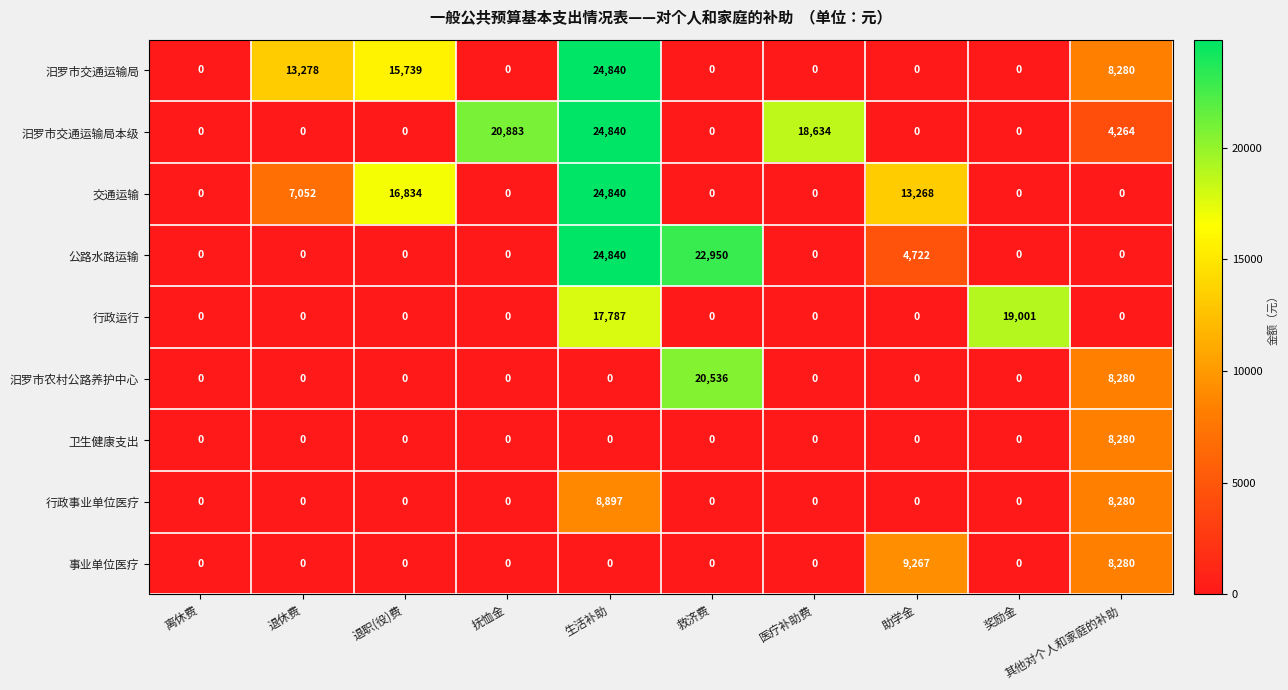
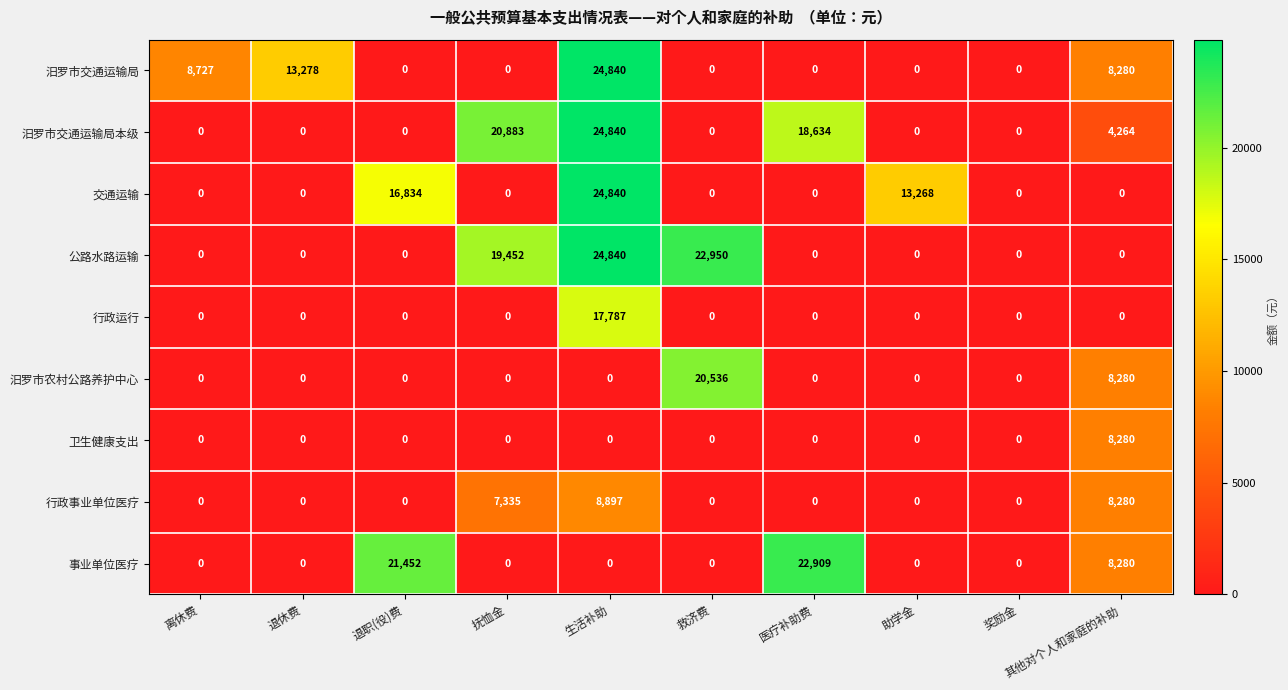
  {
    "汨罗市交通运输局": {
-     "离休费": "0",
+     "离休费": "8,727",
      "退休费": "13,278",
-     "退职(役)费": "15,739",
+     "退职(役)费": "0",
      "抚恤金": "0",
      "生活补助": "24,840",
      "救济费": "0",
      "医疗补助费": "0",
      "助学金": "0",
      "奖励金": "0",
      "其他对个人和家庭的补助": "8,280"
    },
    "汨罗市交通运输局本级": {
      "离休费": "0",
      "退休费": "0",
      "退职(役)费": "0",
      "抚恤金": "20,883",
      "生活补助": "24,840",
      "救济费": "0",
      "医疗补助费": "18,634",
      "助学金": "0",
      "奖励金": "0",
      "其他对个人和家庭的补助": "4,264"
    },
    "交通运输": {
      "离休费": "0",
-     "退休费": "7,052",
+     "退休费": "0",
      "退职(役)费": "16,834",
      "抚恤金": "0",
      "生活补助": "24,840",
      "救济费": "0",
      "医疗补助费": "0",
      "助学金": "13,268",
      "奖励金": "0",
      "其他对个人和家庭的补助": "0"
    },
    "公路水路运输": {
      "离休费": "0",
      "退休费": "0",
      "退职(役)费": "0",
-     "抚恤金": "0",
+     "抚恤金": "19,452",
      "生活补助": "24,840",
      "救济费": "22,950",
      "医疗补助费": "0",
-     "助学金": "4,722",
+     "助学金": "0",
      "奖励金": "0",
      "其他对个人和家庭的补助": "0"
    },
    "行政运行": {
      "离休费": "0",
      "退休费": "0",
      "退职(役)费": "0",
      "抚恤金": "0",
      "生活补助": "17,787",
      "救济费": "0",
      "医疗补助费": "0",
      "助学金": "0",
-     "奖励金": "19,001",
+     "奖励金": "0",
      "其他对个人和家庭的补助": "0"
    },
    "汨罗市农村公路养护中心": {
      "离休费": "0",
      "退休费": "0",
      "退职(役)费": "0",
      "抚恤金": "0",
      "生活补助": "0",
      "救济费": "20,536",
      "医疗补助费": "0",
      "助学金": "0",
      "奖励金": "0",
      "其他对个人和家庭的补助": "8,280"
    },
    "卫生健康支出": {
      "离休费": "0",
      "退休费": "0",
      "退职(役)费": "0",
      "抚恤金": "0",
      "生活补助": "0",
      "救济费": "0",
      "医疗补助费": "0",
      "助学金": "0",
      "奖励金": "0",
      "其他对个人和家庭的补助": "8,280"
    },
    "行政事业单位医疗": {
      "离休费": "0",
      "退休费": "0",
      "退职(役)费": "0",
-     "抚恤金": "0",
+     "抚恤金": "7,335",
      "生活补助": "8,897",
      "救济费": "0",
      "医疗补助费": "0",
      "助学金": "0",
      "奖励金": "0",
      "其他对个人和家庭的补助": "8,280"
    },
    "事业单位医疗": {
      "离休费": "0",
      "退休费": "0",
-     "退职(役)费": "0",
+     "退职(役)费": "21,452",
      "抚恤金": "0",
      "生活补助": "0",
      "救济费": "0",
-     "医疗补助费": "0",
-     "助学金": "9,267",
+     "医疗补助费": "22,909",
+     "助学金": "0",
      "奖励金": "0",
      "其他对个人和家庭的补助": "8,280"
    }
  }
